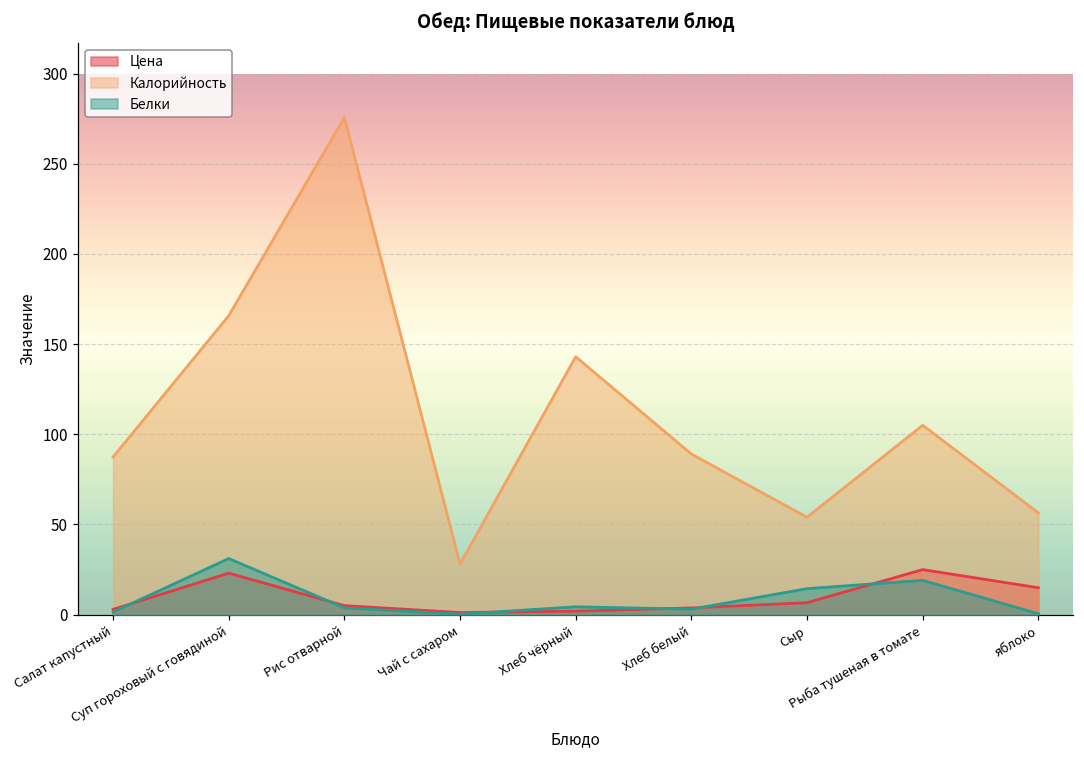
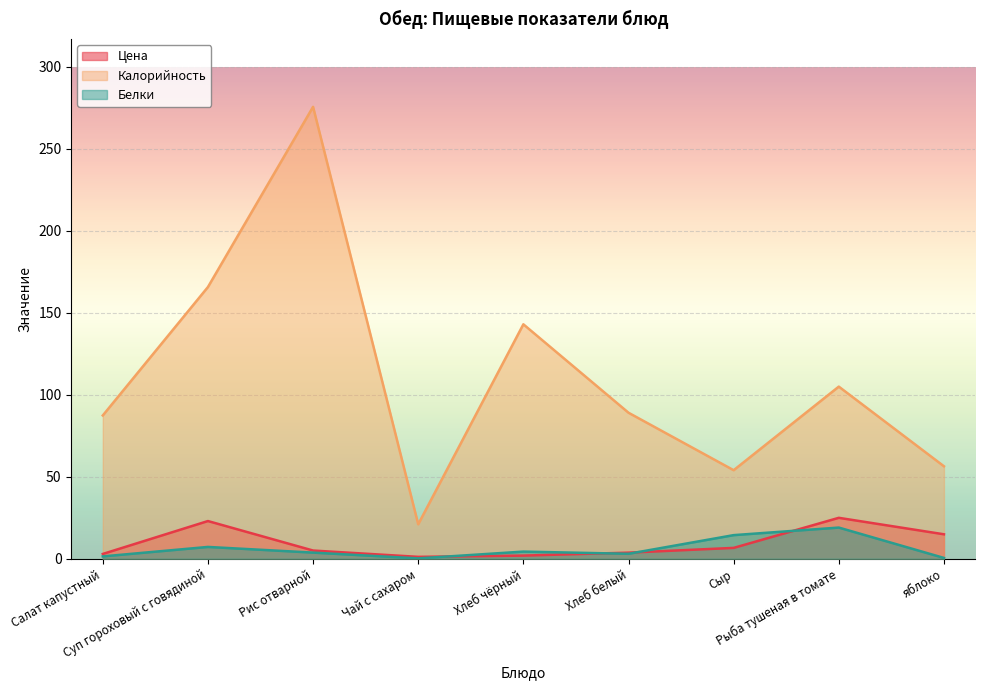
  {
    "Цена": {
      "Суп гороховый с говядиной": 23,
      "Хлеб чёрный": 2,
      "Сыр": 7,
      "Рыба тушеная в томате": 25,
      "яблоко": 15
    },
    "Калорийность": {
      "Салат капустный": 87,
      "Суп гороховый с говядиной": 166,
      "Рис отварной": 276,
-     "Чай с сахаром": 28,
+     "Чай с сахаром": 21,
      "Хлеб чёрный": 143,
      "Хлеб белый": 89,
      "Сыр": 54,
      "Рыба тушеная в томате": 105,
      "яблоко": 56
    },
    "Белки": {
-     "Суп гороховый с говядиной": 31,
+     "Суп гороховый с говядиной": 7,
      "Хлеб чёрный": 4,
      "Сыр": 14,
      "Рыба тушеная в томате": 19,
      "яблоко": 0
    }
  }
